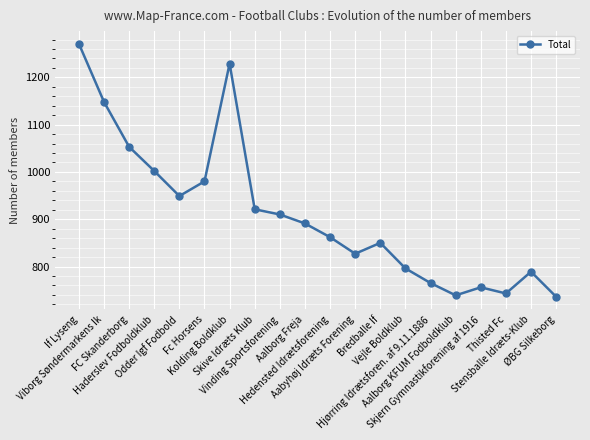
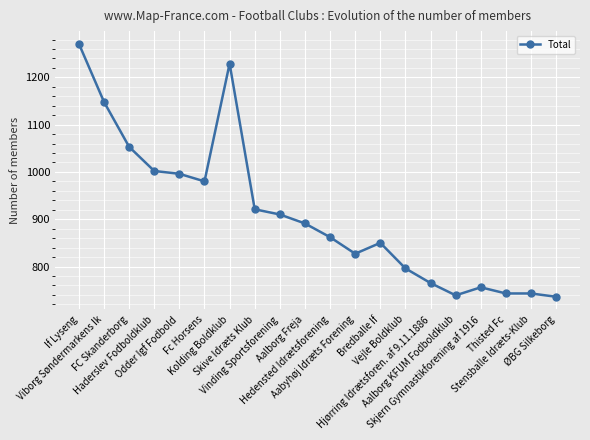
  {
    "If Lyseng": 1270,
    "Viborg Søndermarkens Ik": 1150,
    "FC Skanderborg": 1050,
    "Haderslev Fodboldklub": 1000,
-   "Odder Igf Fodbold": 950,
+   "Odder Igf Fodbold": 1000,
    "Fc Horsens": 980,
    "Kolding Boldklub": 1230,
    "Skive Idræts Klub": 920,
    "Vinding Sportsforening": 910,
    "Aalborg Freja": 890,
    "Hedensted Idrætsforening": 860,
    "Aabyhøj Idræts Forening": 830,
    "Bredballe If": 850,
    "Vejle Boldklub": 800,
    "Hjørring Idrætsforen. af 9.11.1886": 770,
    "Aalborg KFUM Fodboldklub": 740,
    "Skjern Gymnastikforening af 1916": 760,
    "Thisted Fc": 740,
-   "Stensballe Idræts-Klub": 790,
+   "Stensballe Idræts-Klub": 740,
    "ØBG Silkeborg": 740
  }
